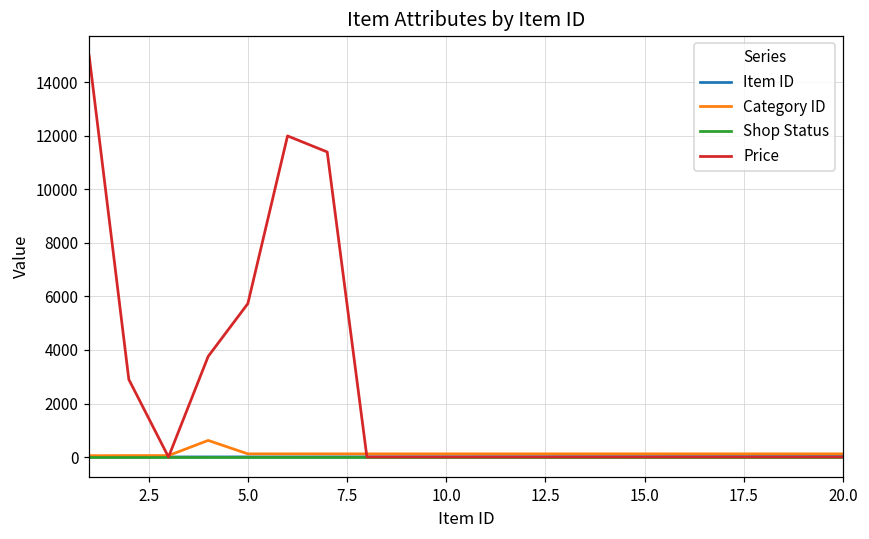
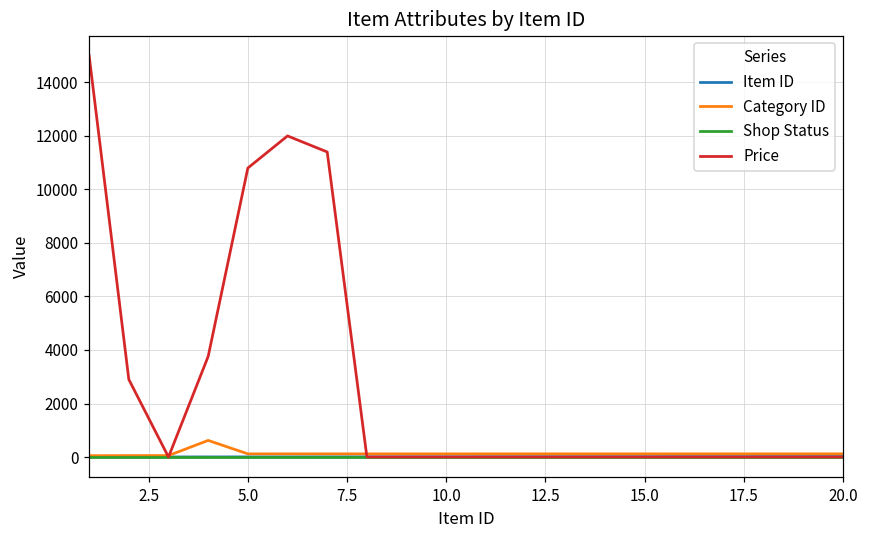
  {
    "Category ID": {
      "5.0": 100,
      "10.0": 100
    },
    "Price": {
-     "5.0": 5700
+     "5.0": 10800
    }
  }
